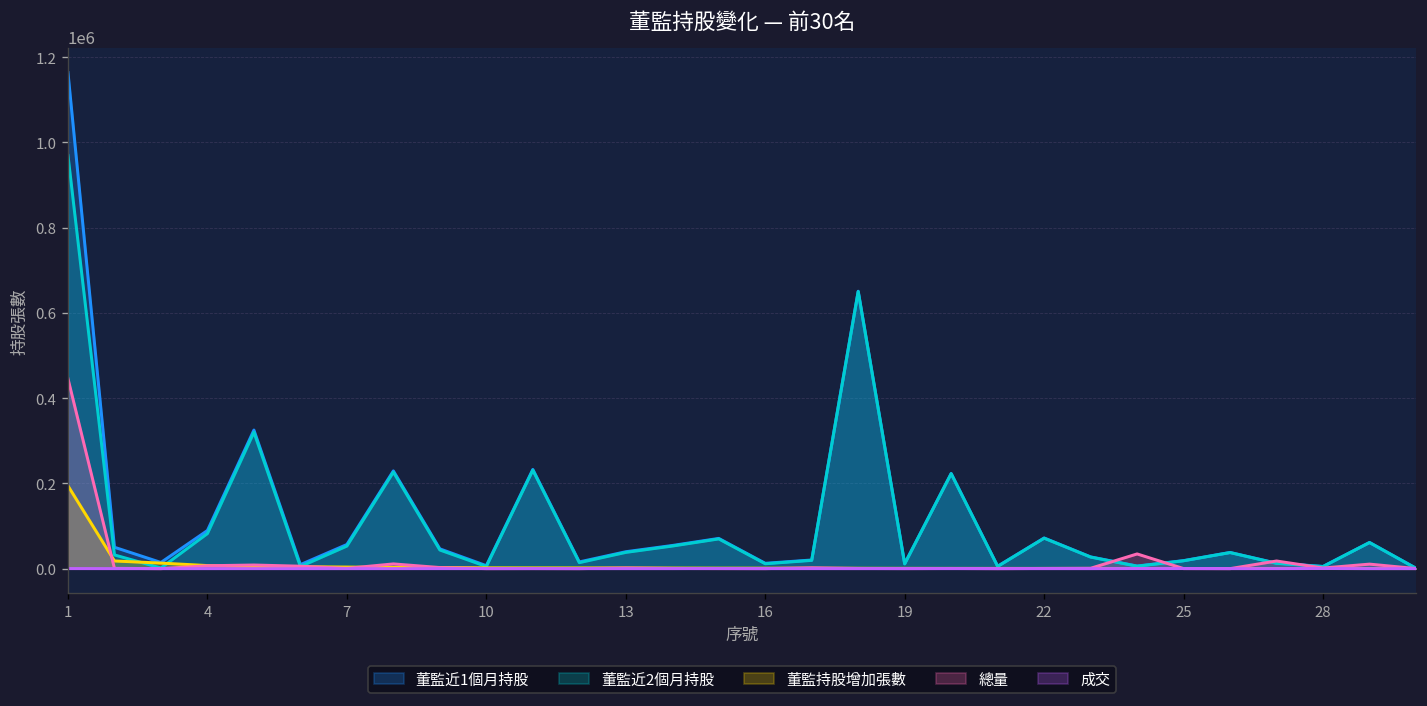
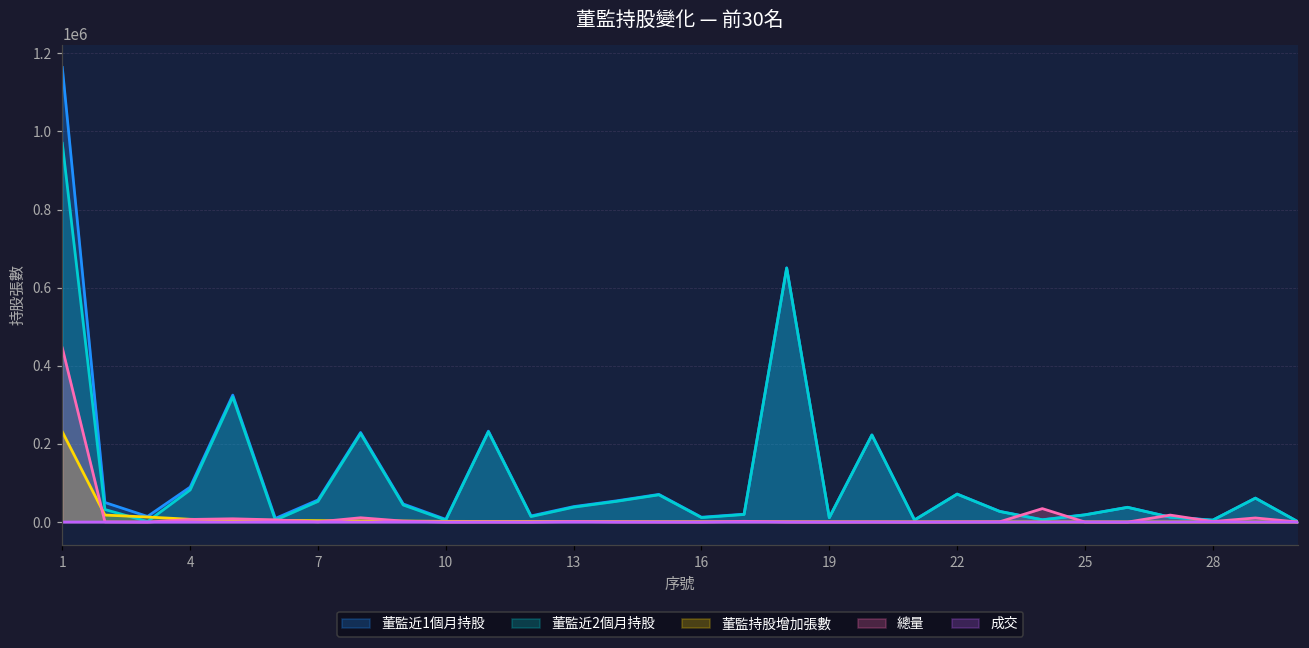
  {
    "董監持股增加張數": {
-     "1": 190000
+     "1": 230000
    }
  }
